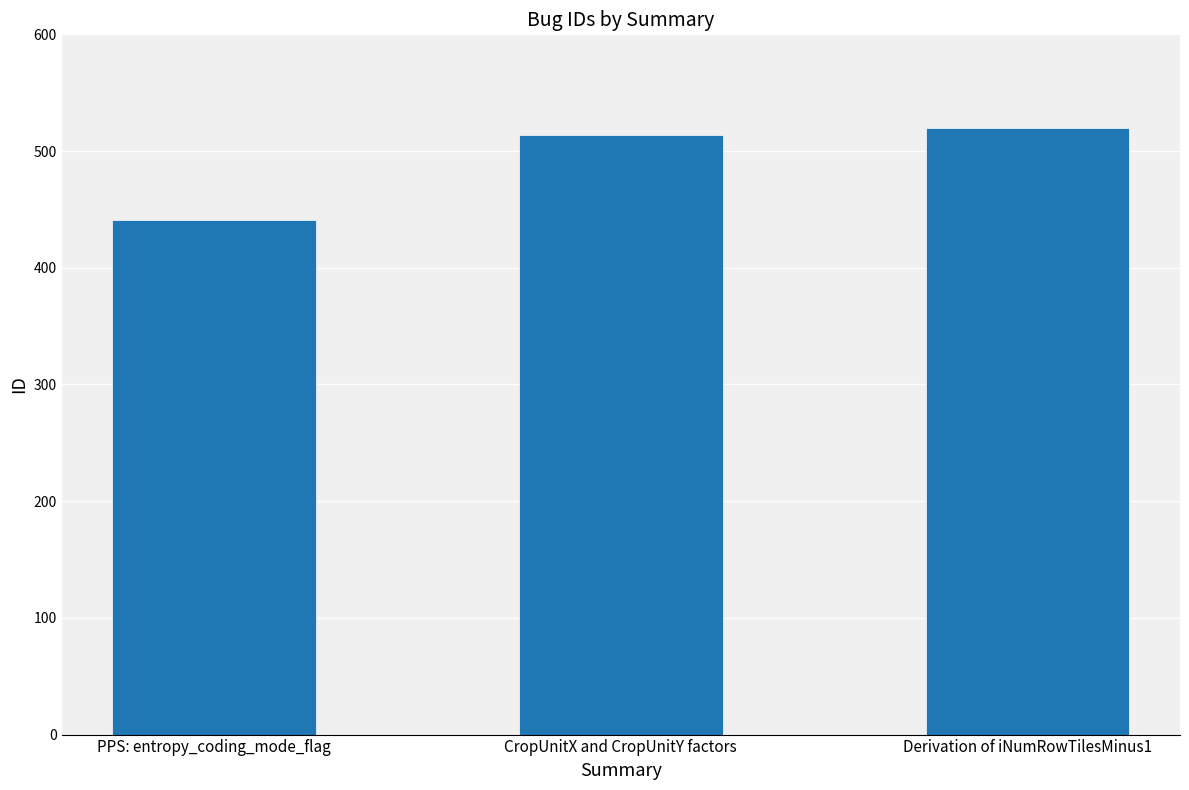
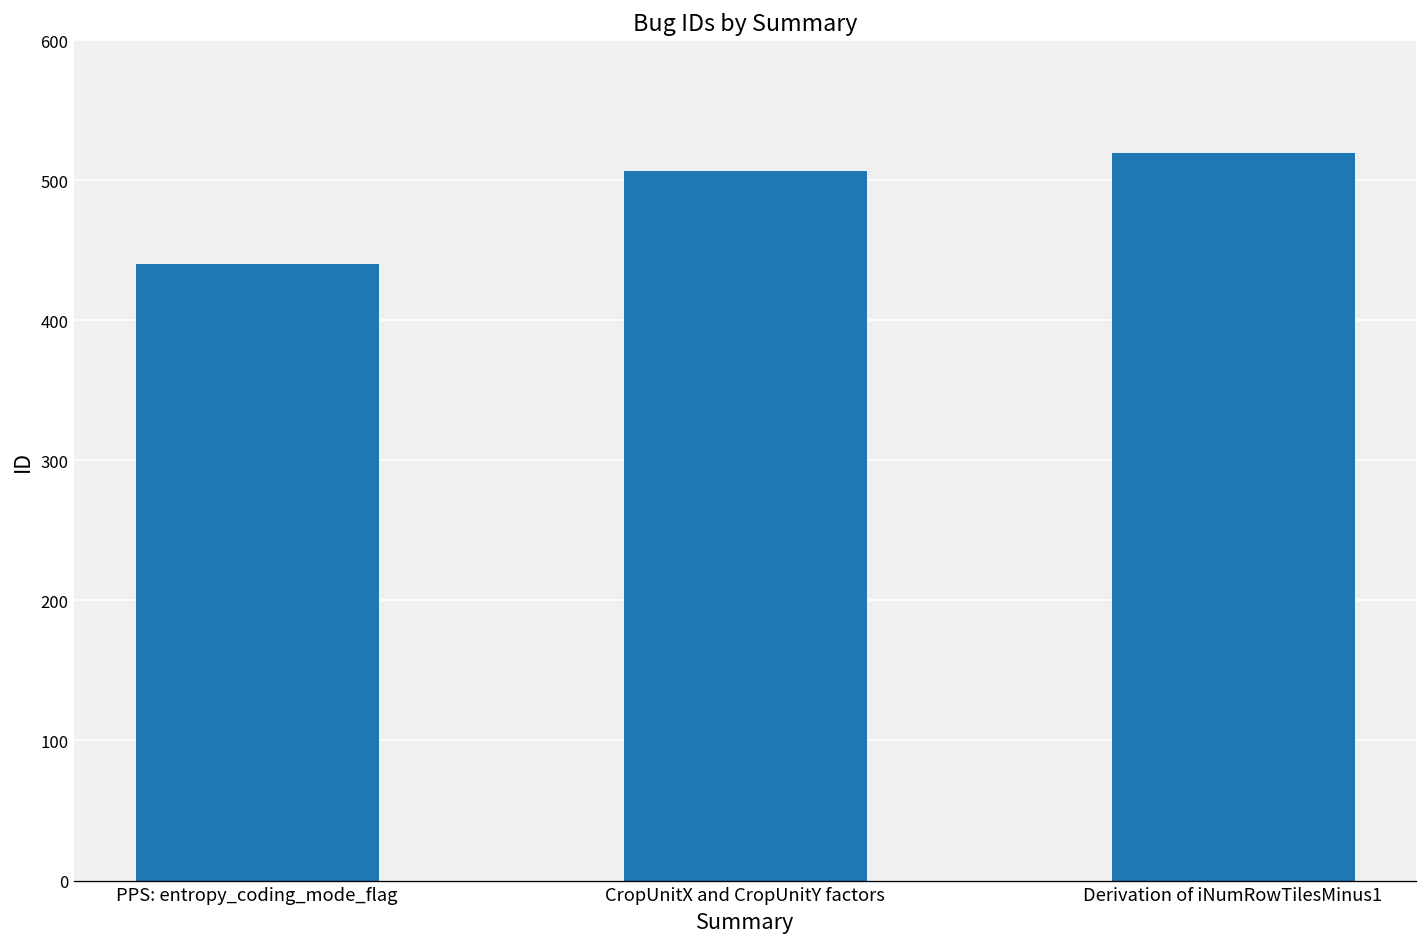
  {
    "PPS: entropy_coding_mode_flag": 441,
-   "CropUnitX and CropUnitY factors": 514,
+   "CropUnitX and CropUnitY factors": 507,
    "Derivation of iNumRowTilesMinus1": 520
  }
